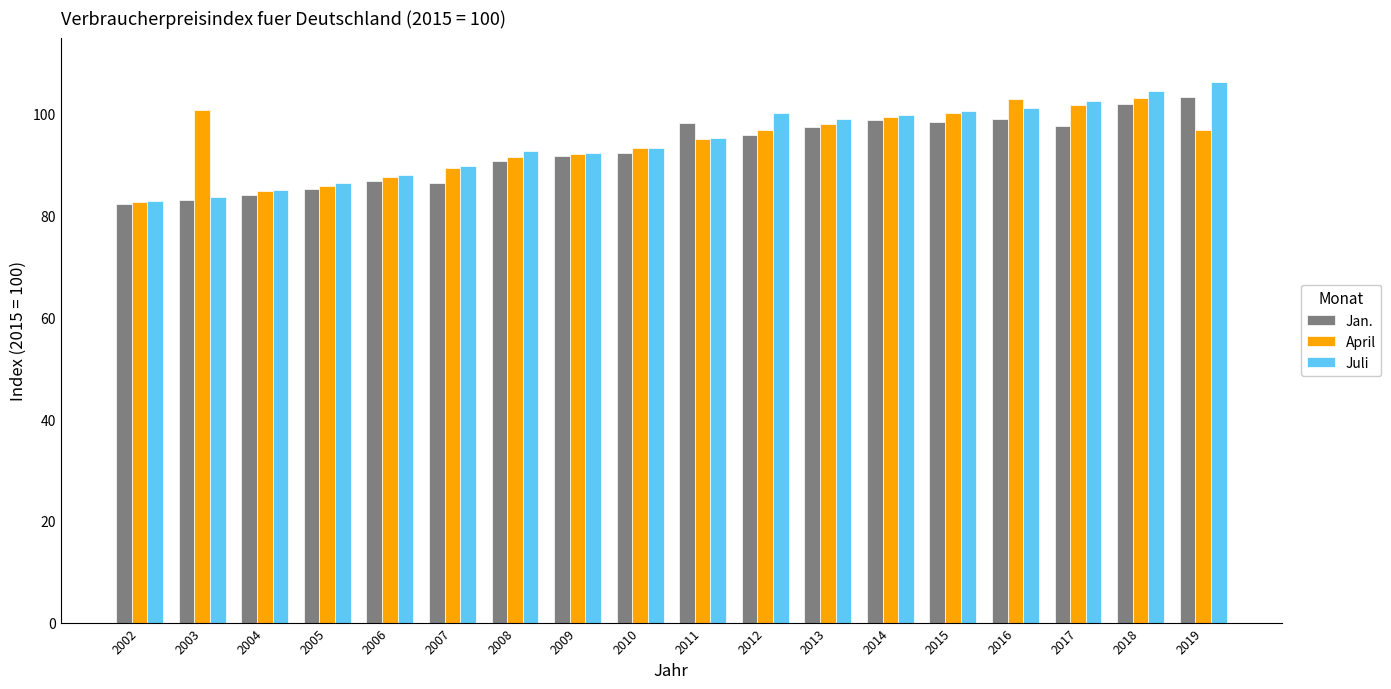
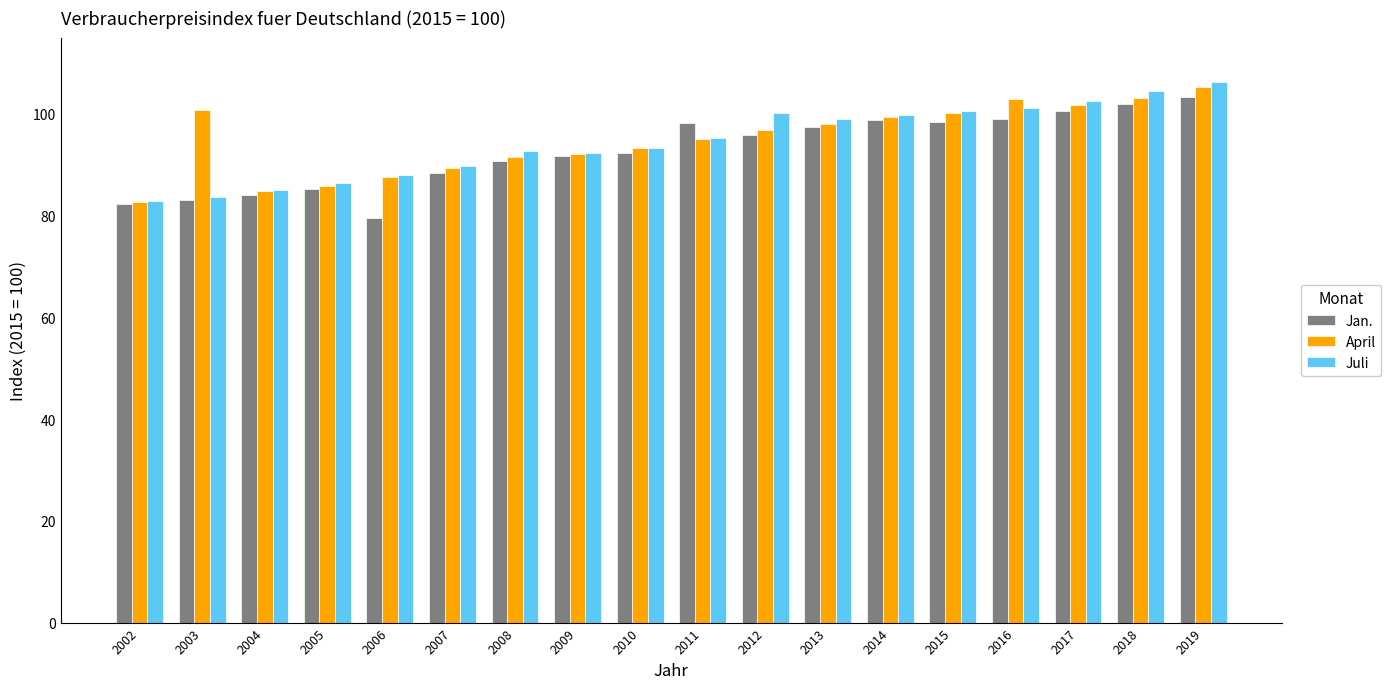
  {
    "Jan.": {
      "2002": 82,
      "2003": 83,
      "2004": 84,
      "2005": 85,
-     "2006": 87,
-     "2007": 87,
+     "2006": 80,
+     "2007": 88,
      "2008": 91,
      "2009": 92,
      "2010": 92,
      "2011": 98,
      "2012": 96,
      "2013": 97,
      "2014": 99,
      "2015": 99,
      "2016": 99,
-     "2017": 98,
+     "2017": 101,
      "2018": 102,
      "2019": 103
    },
    "April": {
      "2002": 83,
      "2003": 101,
      "2004": 85,
      "2005": 86,
      "2006": 88,
      "2007": 89,
      "2008": 92,
      "2009": 92,
      "2010": 93,
      "2011": 95,
      "2012": 97,
      "2013": 98,
      "2014": 99,
      "2015": 100,
      "2016": 103,
      "2017": 102,
      "2018": 103,
-     "2019": 97
+     "2019": 105
    },
    "Juli": {
      "2002": 83,
      "2003": 84,
      "2004": 85,
      "2005": 86,
      "2006": 88,
      "2007": 90,
      "2008": 93,
      "2009": 92,
      "2010": 93,
      "2011": 95,
      "2012": 100,
      "2013": 99,
      "2014": 100,
      "2015": 101,
      "2016": 101,
      "2017": 103,
      "2018": 104,
      "2019": 106
    }
  }
